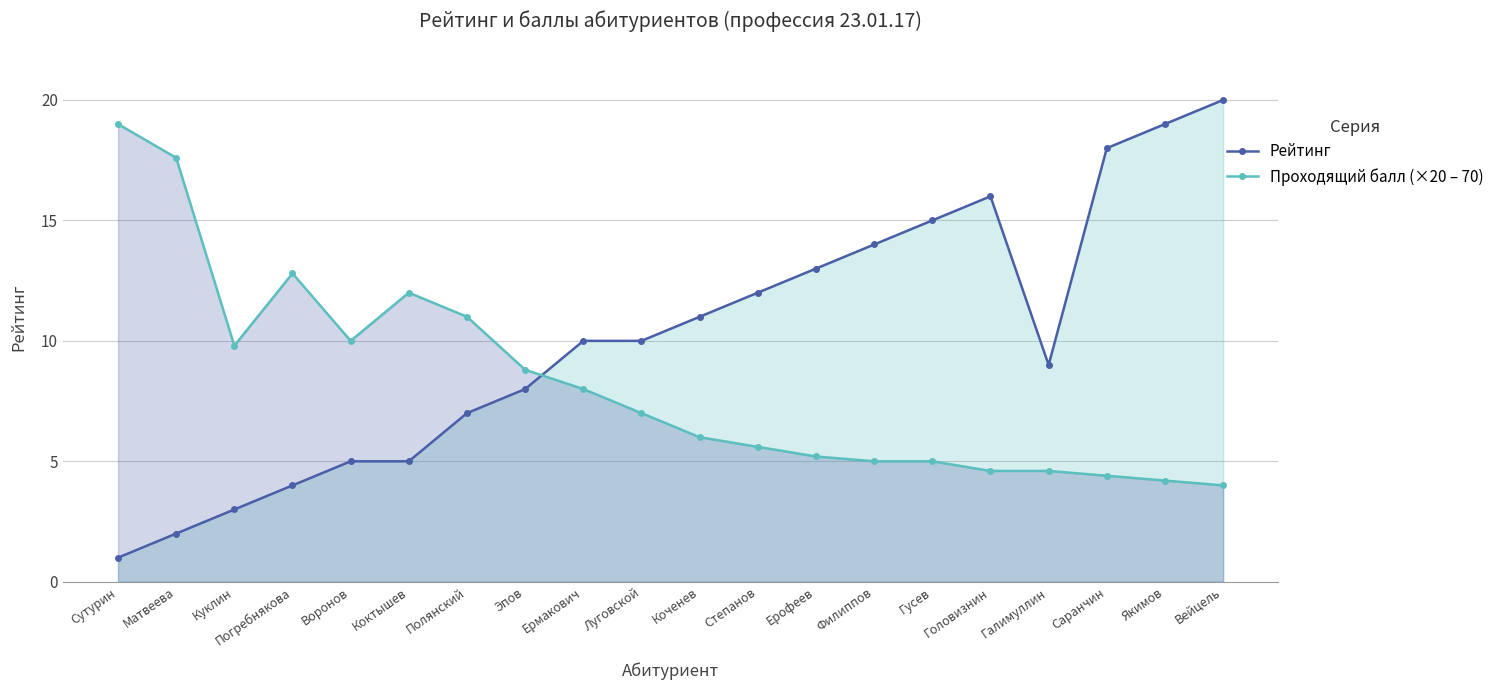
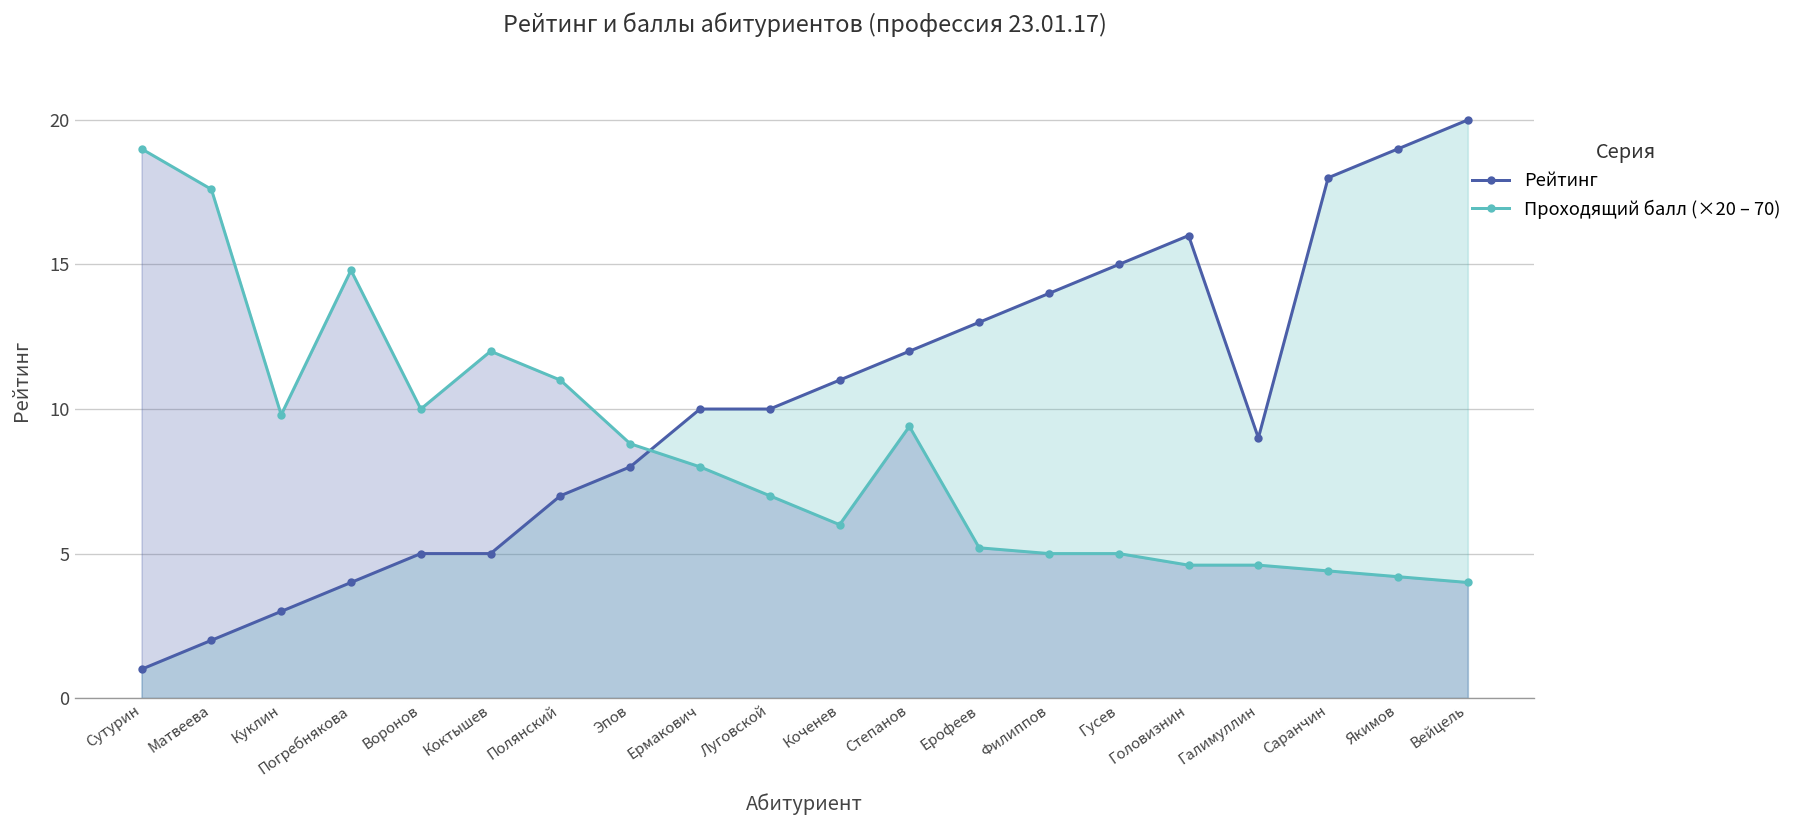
  {
    "Рейтинг": {
      "Сутурин": 1.0,
      "Матвеева": 2.0,
      "Куклин": 3.0,
      "Погребнякова": 4.0,
      "Воронов": 5.0,
      "Коктышев": 5.0,
      "Полянский": 7.0,
      "Эпов": 8.0,
      "Ермакович": 10.0,
      "Луговской": 10.0,
      "Коченев": 11.0,
      "Степанов": 12.0,
      "Ерофеев": 13.0,
      "Филиппов": 14.0,
      "Гусев": 15.0,
      "Головизнин": 16.0,
      "Галимуллин": 9.0,
      "Саранчин": 18.0,
      "Якимов": 19.0,
      "Вейцель": 20.0
    },
    "Проходящий балл (×20 – 70)": {
      "Сутурин": 19.0,
      "Матвеева": 17.6,
      "Куклин": 9.8,
-     "Погребнякова": 12.8,
+     "Погребнякова": 14.8,
      "Воронов": 10.0,
      "Коктышев": 12.0,
      "Полянский": 11.0,
      "Эпов": 8.8,
      "Ермакович": 8.0,
      "Луговской": 7.0,
      "Коченев": 6.0,
-     "Степанов": 5.6,
+     "Степанов": 9.4,
      "Ерофеев": 5.2,
      "Филиппов": 5.0,
      "Гусев": 5.0,
      "Головизнин": 4.6,
      "Галимуллин": 4.6,
      "Саранчин": 4.4,
      "Якимов": 4.2,
      "Вейцель": 4.0
    }
  }
